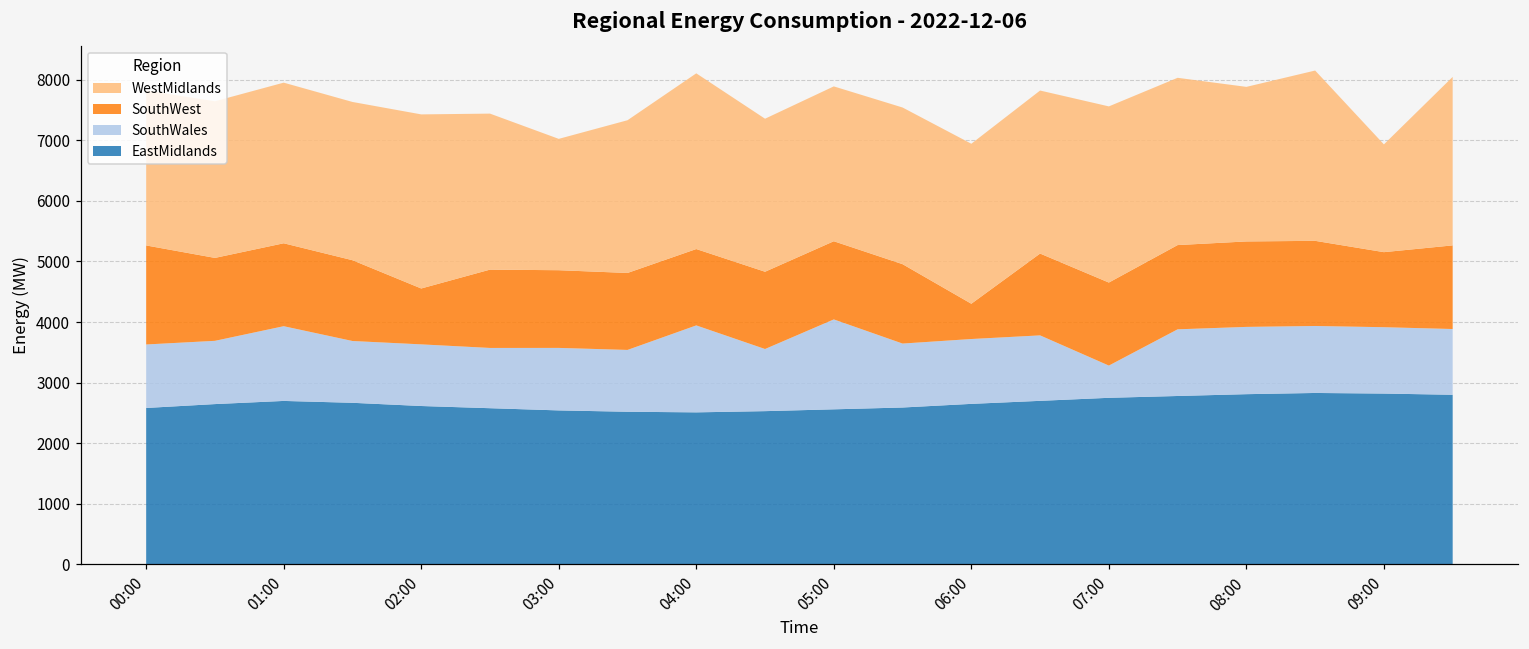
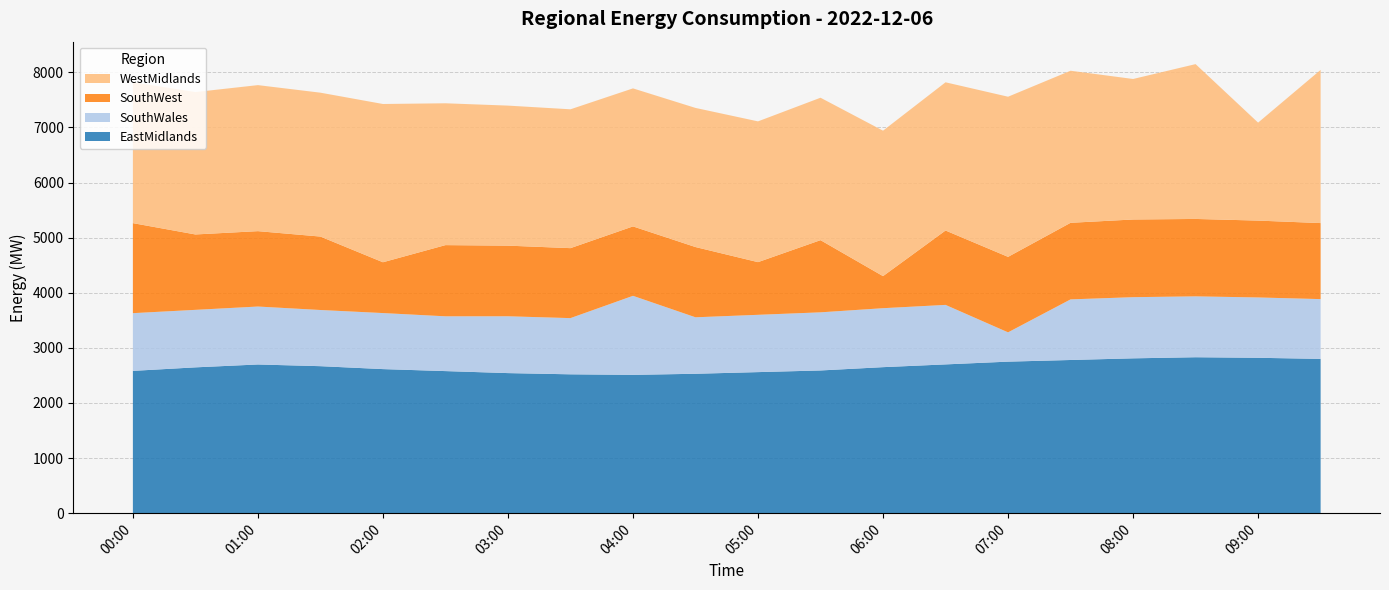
  {
    "EastMidlands": {
      "00:00": 2600,
      "01:00": 2700,
      "02:00": 2600,
      "03:00": 2500,
      "04:00": 2500,
      "05:00": 2600,
      "06:00": 2700,
      "07:00": 2800,
      "08:00": 2800,
      "09:00": 2800
    },
    "SouthWales": {
      "00:00": 1000,
-     "01:00": 1200,
+     "01:00": 1100,
      "02:00": 1000,
      "03:00": 1000,
      "04:00": 1400,
-     "05:00": 1500,
+     "05:00": 1000,
      "06:00": 1100,
      "07:00": 500,
      "08:00": 1100,
      "09:00": 1100
    },
    "SouthWest": {
      "00:00": 1600,
      "01:00": 1400,
      "02:00": 900,
      "03:00": 1300,
      "04:00": 1300,
-     "05:00": 1300,
+     "05:00": 1000,
      "06:00": 600,
      "07:00": 1400,
      "08:00": 1400,
-     "09:00": 1200
+     "09:00": 1400
    },
    "WestMidlands": {
      "01:00": 2700,
      "02:00": 2900,
-     "03:00": 2200,
-     "04:00": 2900,
+     "03:00": 2500,
+     "04:00": 2500,
      "05:00": 2600,
      "06:00": 2600,
      "07:00": 2900,
      "08:00": 2600,
      "09:00": 1800
    }
  }
